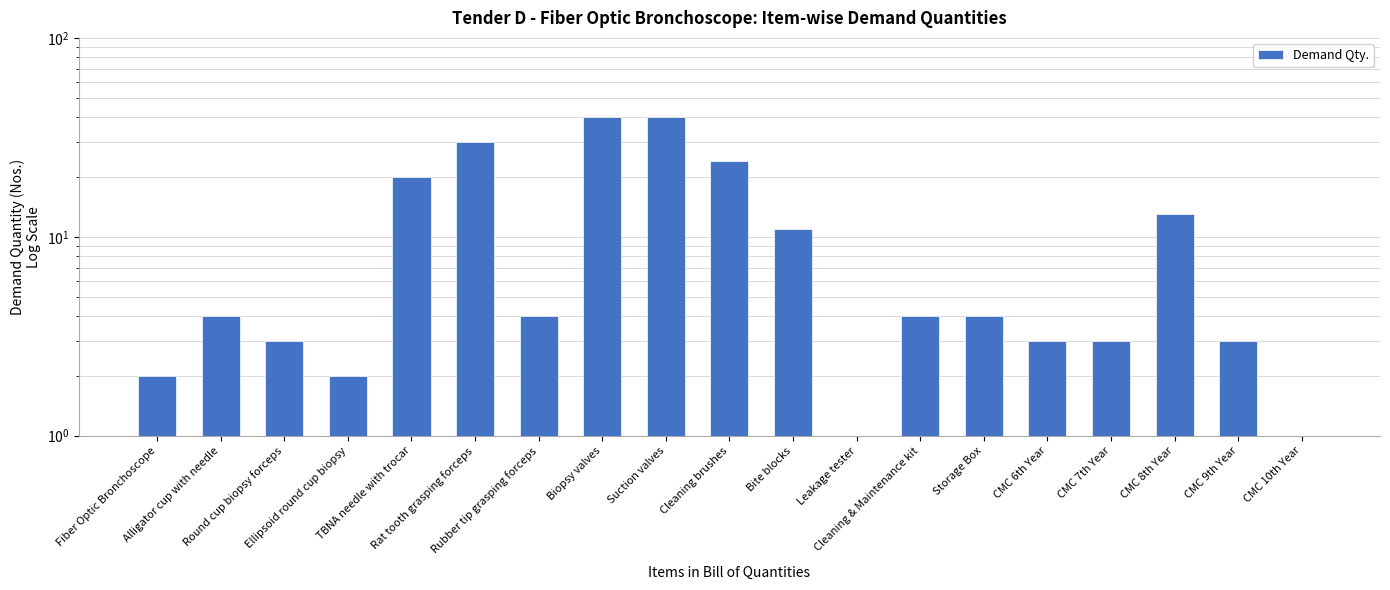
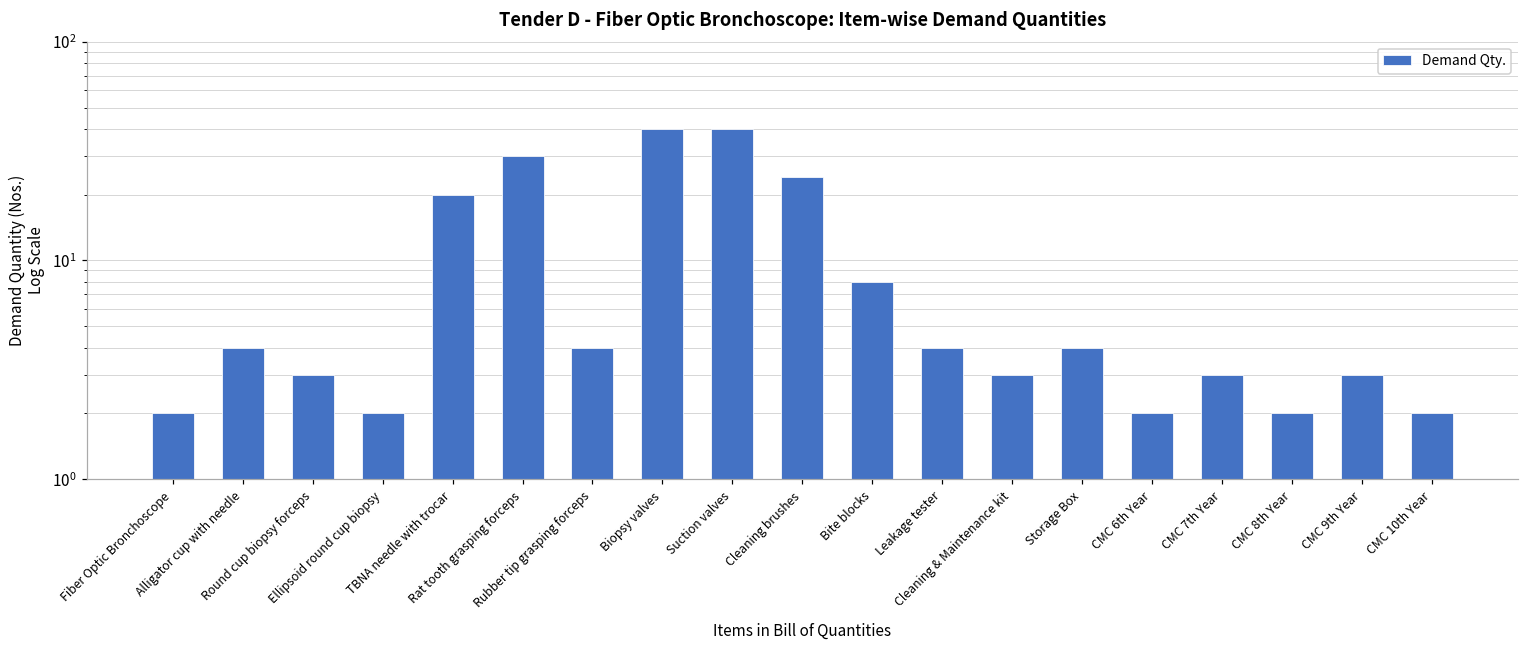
  {
    "Fiber Optic Bronchoscope": 2,
    "Alligator cup with needle": 4,
    "Round cup biopsy forceps": 3,
    "Ellipsoid round cup biopsy": 2,
    "TBNA needle with trocar": 20,
    "Rat tooth grasping forceps": 30,
    "Rubber tip grasping forceps": 4,
    "Biopsy valves": 40,
    "Suction valves": 40,
    "Cleaning brushes": 24,
-   "Bite blocks": 11,
-   "Leakage tester": 1,
-   "Cleaning & Maintenance kit": 4,
+   "Bite blocks": 8,
+   "Leakage tester": 4,
+   "Cleaning & Maintenance kit": 3,
    "Storage Box": 4,
-   "CMC 6th Year": 3,
+   "CMC 6th Year": 2,
    "CMC 7th Year": 3,
-   "CMC 8th Year": 13,
+   "CMC 8th Year": 2,
    "CMC 9th Year": 3,
-   "CMC 10th Year": 1
+   "CMC 10th Year": 2
  }
